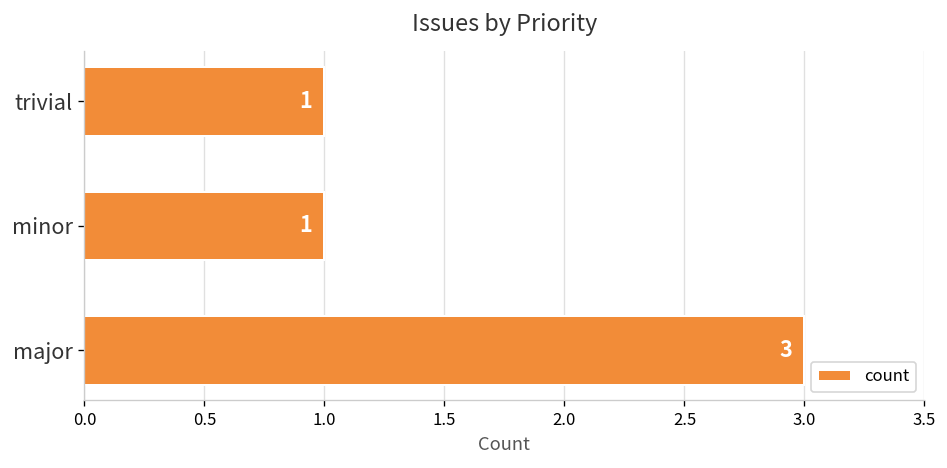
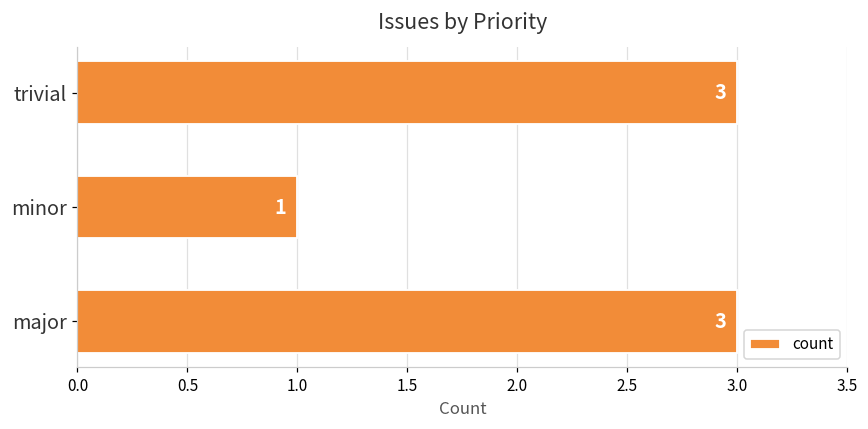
  {
-   "trivial": 1,
+   "trivial": 3,
    "minor": 1,
    "major": 3
  }
